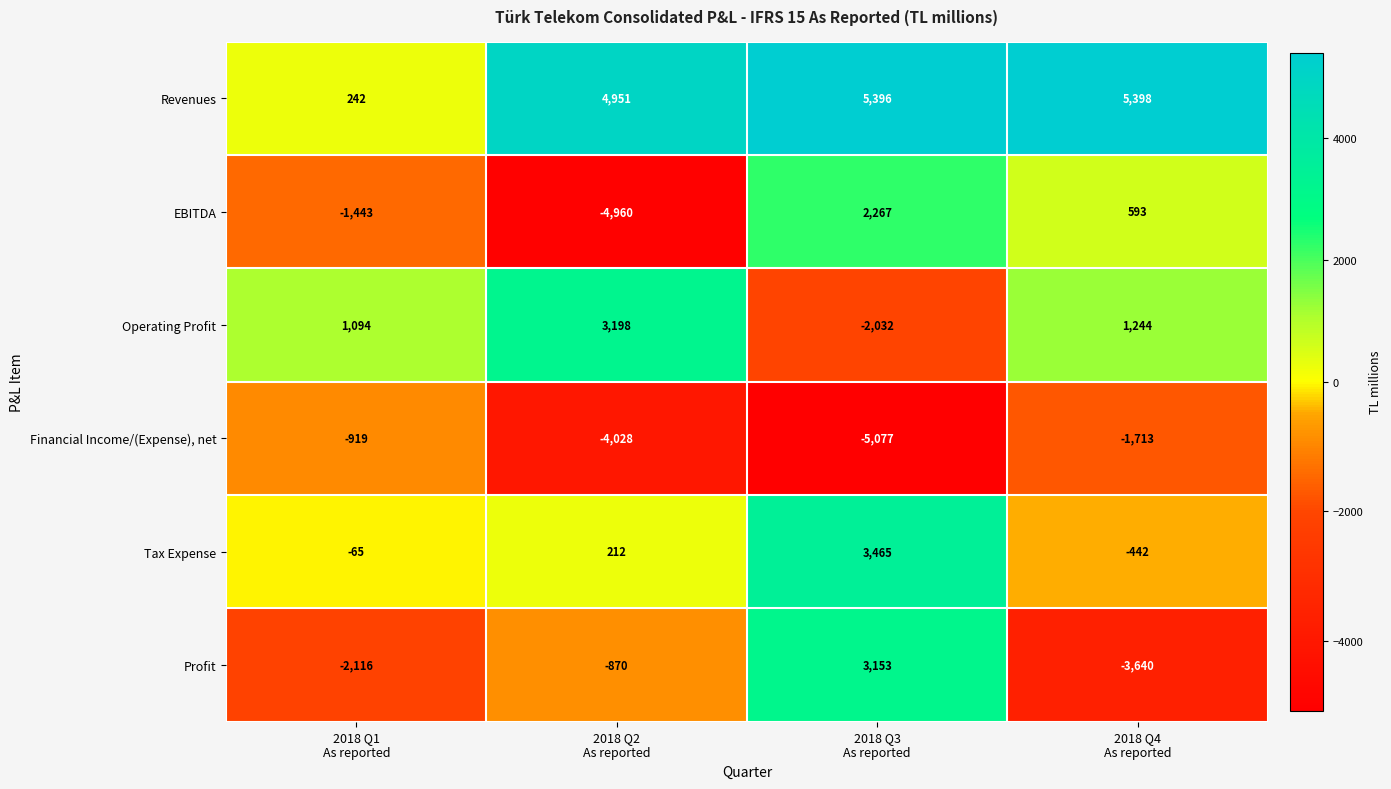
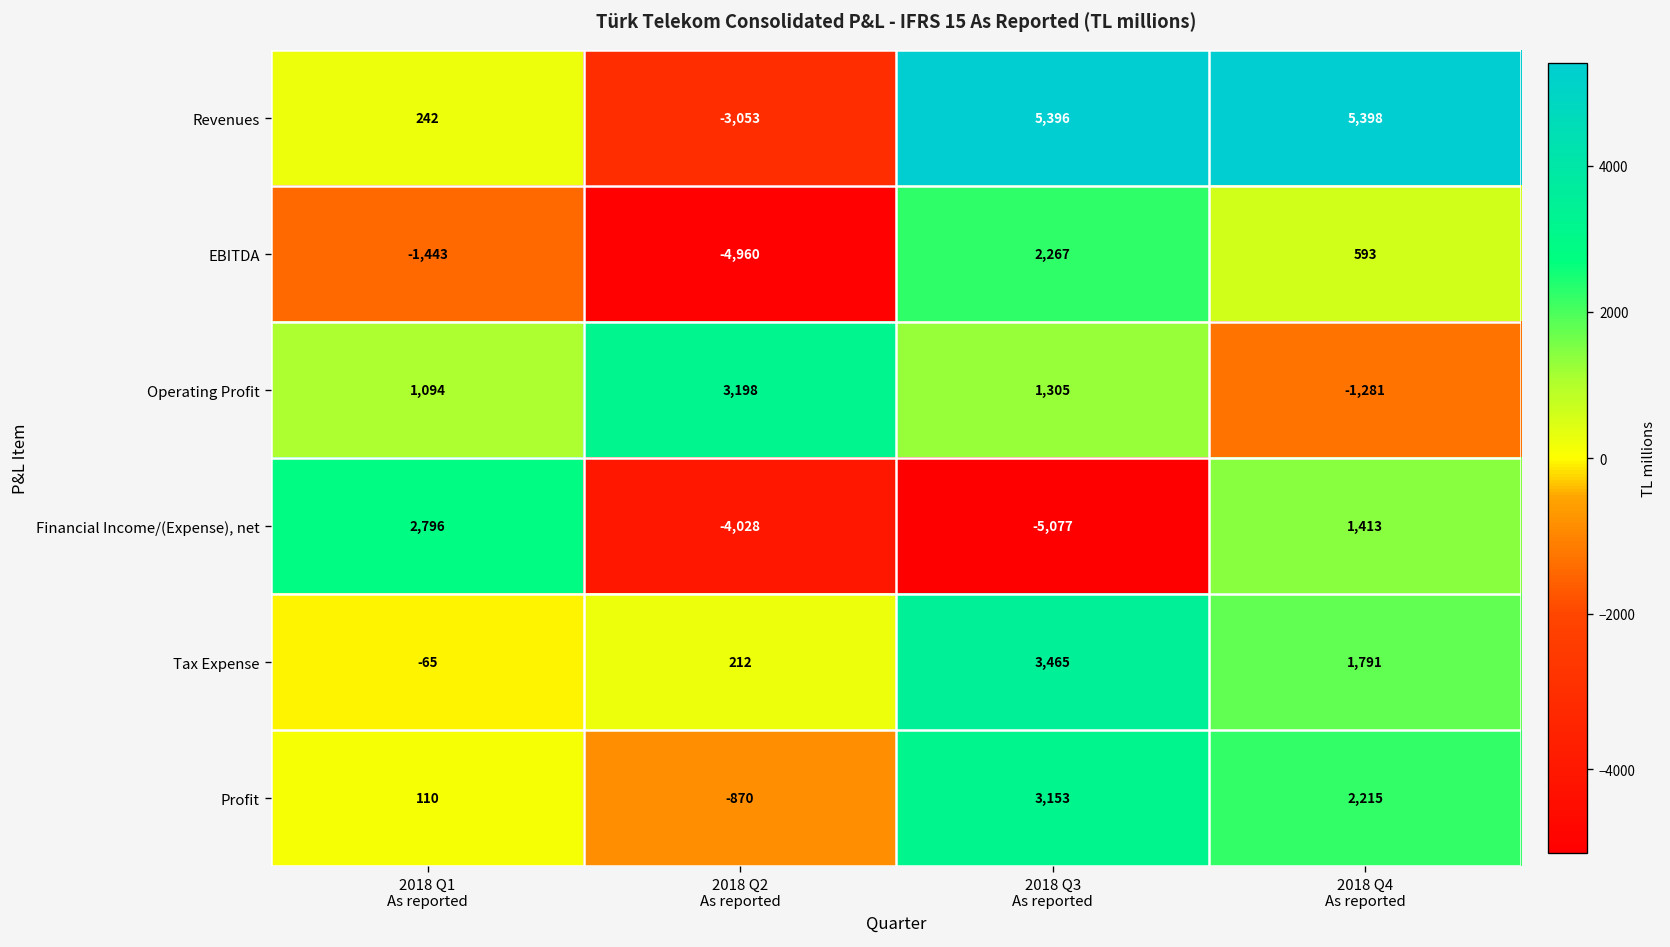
  {
    "Revenues": {
      "2018 Q1 As reported": "242",
-     "2018 Q2 As reported": "4,951",
+     "2018 Q2 As reported": "-3,053",
      "2018 Q3 As reported": "5,396",
      "2018 Q4 As reported": "5,398"
    },
    "EBITDA": {
      "2018 Q1 As reported": "-1,443",
      "2018 Q2 As reported": "-4,960",
      "2018 Q3 As reported": "2,267",
      "2018 Q4 As reported": "593"
    },
    "Operating Profit": {
      "2018 Q1 As reported": "1,094",
      "2018 Q2 As reported": "3,198",
-     "2018 Q3 As reported": "-2,032",
-     "2018 Q4 As reported": "1,244"
+     "2018 Q3 As reported": "1,305",
+     "2018 Q4 As reported": "-1,281"
    },
    "Financial Income/(Expense), net": {
-     "2018 Q1 As reported": "-919",
+     "2018 Q1 As reported": "2,796",
      "2018 Q2 As reported": "-4,028",
      "2018 Q3 As reported": "-5,077",
-     "2018 Q4 As reported": "-1,713"
+     "2018 Q4 As reported": "1,413"
    },
    "Tax Expense": {
      "2018 Q1 As reported": "-65",
      "2018 Q2 As reported": "212",
      "2018 Q3 As reported": "3,465",
-     "2018 Q4 As reported": "-442"
+     "2018 Q4 As reported": "1,791"
    },
    "Profit": {
-     "2018 Q1 As reported": "-2,116",
+     "2018 Q1 As reported": "110",
      "2018 Q2 As reported": "-870",
      "2018 Q3 As reported": "3,153",
-     "2018 Q4 As reported": "-3,640"
+     "2018 Q4 As reported": "2,215"
    }
  }
